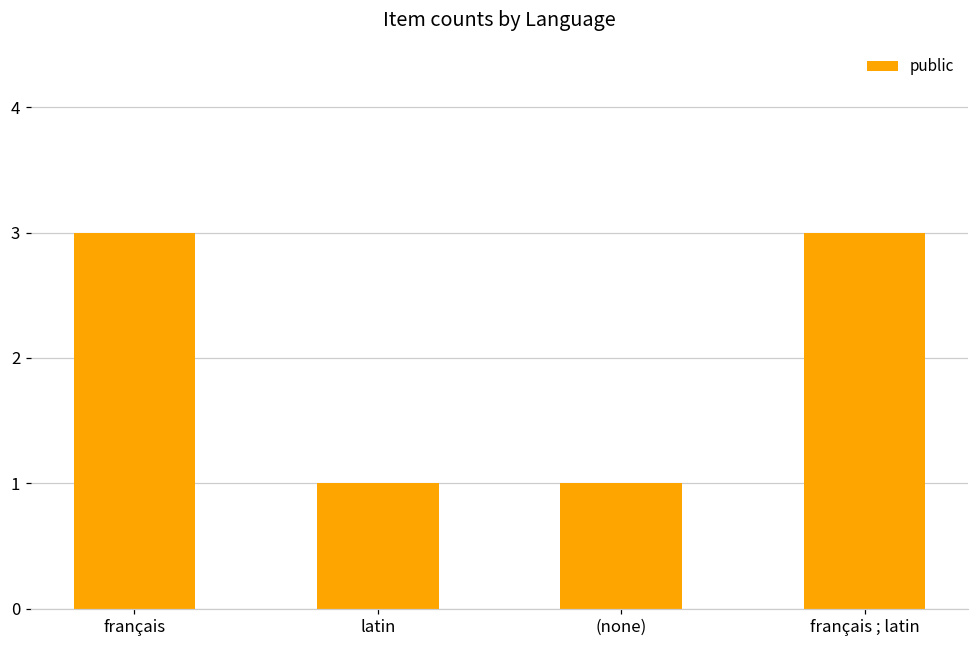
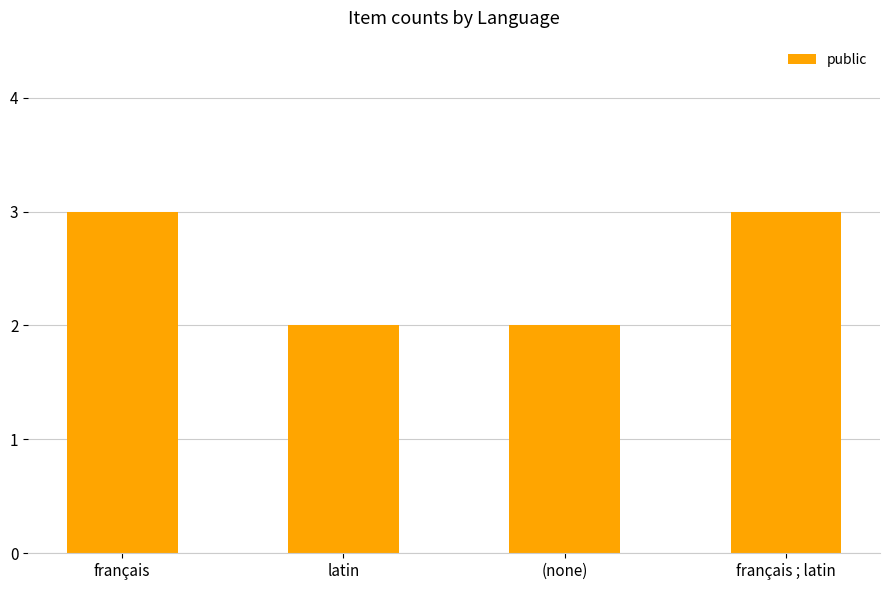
  {
    "français": 3,
-   "latin": 1,
-   "(none)": 1,
+   "latin": 2,
+   "(none)": 2,
    "français ; latin": 3
  }
